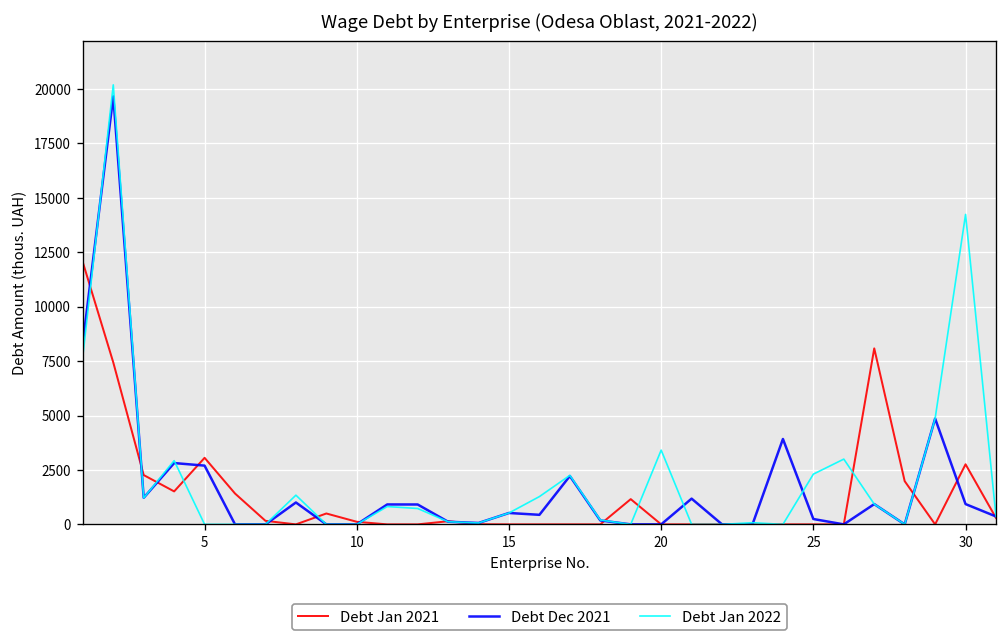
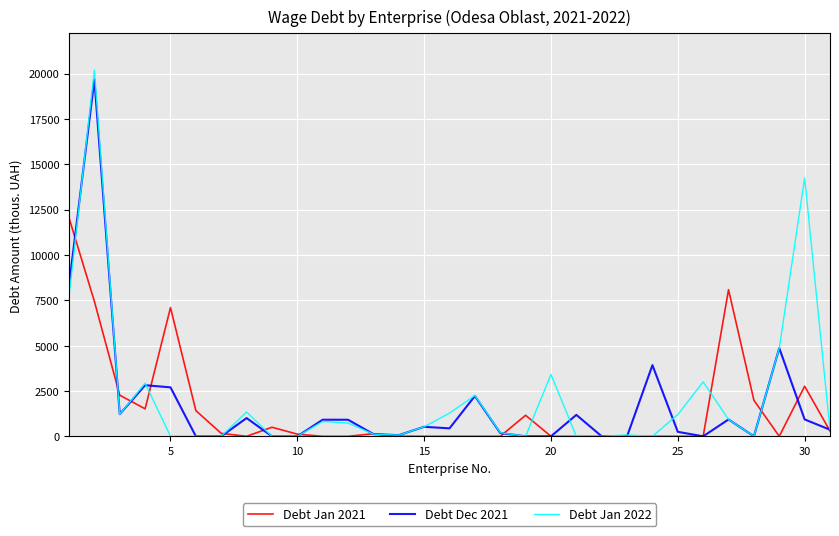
  {
    "Debt Jan 2021": {
-     "5": 3100,
+     "5": 7100,
      "15": 0,
      "25": 0,
      "30": 2800
    },
    "Debt Dec 2021": {
      "5": 2700,
      "25": 200,
      "30": 900
    },
    "Debt Jan 2022": {
      "5": 0,
      "20": 3400,
-     "25": 2300,
+     "25": 1200,
      "30": 14200
    }
  }
